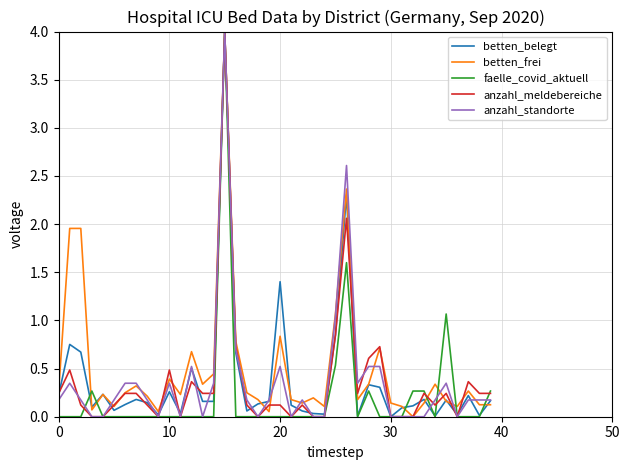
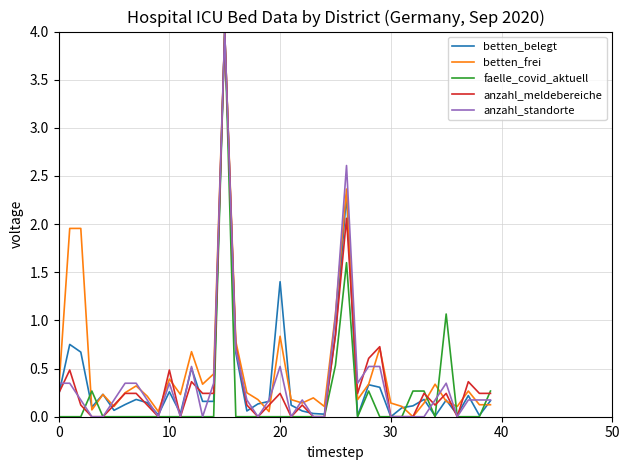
  {
    "betten_belegt": {
      "10": 0.3,
      "20": 1.4
    },
    "betten_frei": {
      "10": 0.4,
      "20": 0.8,
      "30": 0.1
    },
    "faelle_covid_aktuell": {
      "0": 0.0,
      "10": 0.0,
      "20": 0.0
    },
    "anzahl_meldebereiche": {
      "10": 0.5,
-     "20": 0.1
+     "20": 0.2
    },
    "anzahl_standorte": {
-     "0": 0.2,
+     "0": 0.3,
      "10": 0.3,
      "20": 0.5
    }
  }
